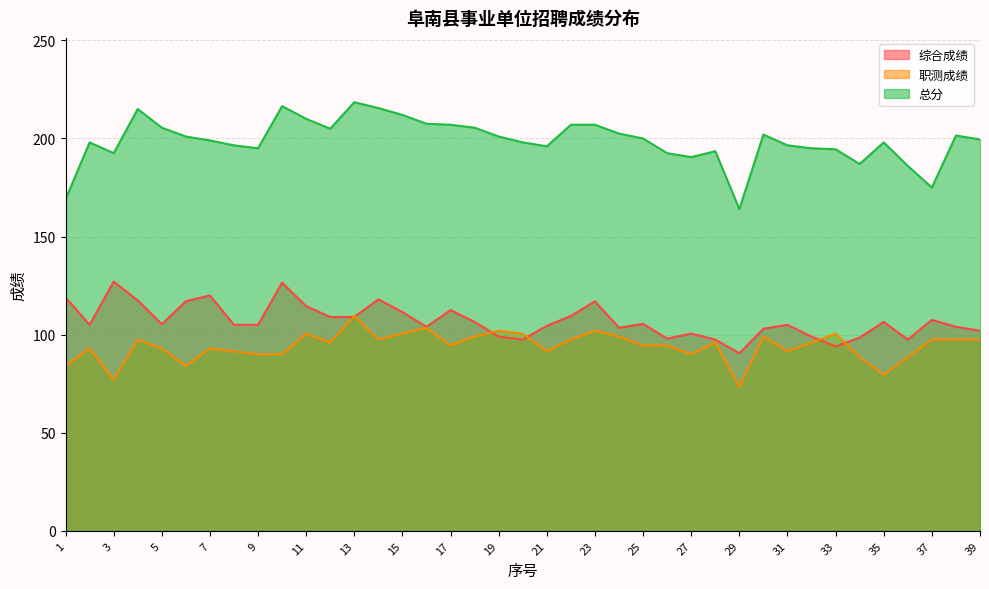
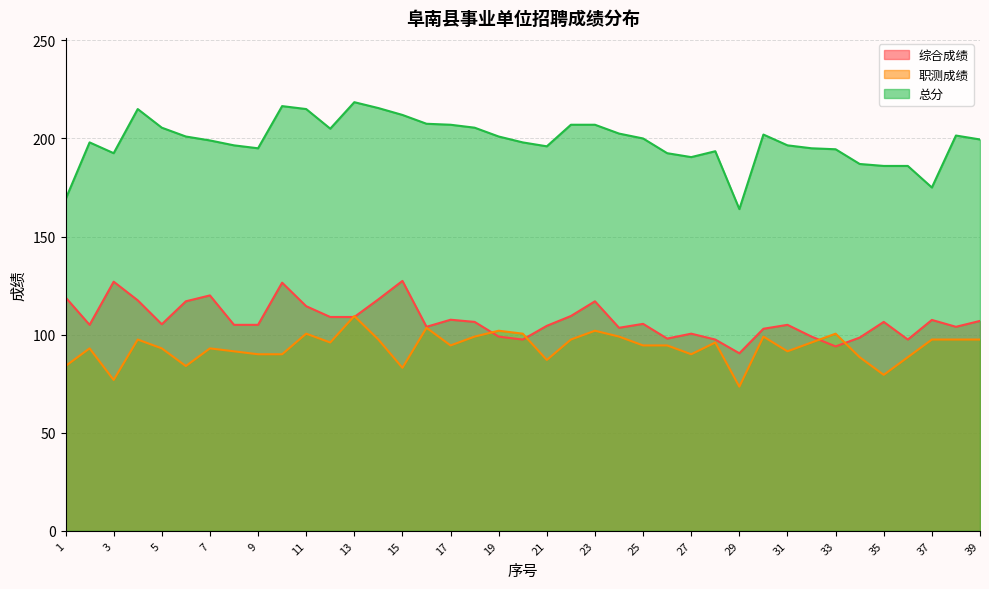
  {
    "综合成绩": {
      "1": 119,
      "3": 127,
      "5": 105,
      "7": 120,
      "9": 105,
      "11": 115,
-     "15": 112,
-     "17": 113,
+     "15": 127,
+     "17": 108,
      "19": 99,
      "21": 105,
      "23": 117,
      "25": 106,
      "27": 101,
      "29": 91,
      "31": 105,
      "33": 94,
      "35": 107,
      "37": 108,
-     "39": 102
+     "39": 107
    },
    "职测成绩": {
      "1": 84,
      "3": 77,
      "5": 93,
      "7": 93,
      "9": 90,
      "11": 101,
-     "15": 101,
+     "15": 83,
      "17": 95,
      "19": 102,
-     "21": 92,
+     "21": 87,
      "23": 102,
      "25": 95,
      "27": 90,
      "29": 74,
      "31": 92,
      "33": 101,
      "35": 80,
      "37": 98,
      "39": 98
    },
    "总分": {
      "1": 169,
      "3": 193,
      "5": 206,
      "7": 199,
      "9": 195,
-     "11": 210,
+     "11": 215,
      "13": 219,
      "15": 212,
      "17": 207,
      "19": 201,
      "21": 196,
      "23": 207,
      "25": 200,
      "27": 191,
      "29": 164,
      "31": 197,
      "33": 195,
-     "35": 198,
+     "35": 186,
      "37": 175,
      "39": 200
    }
  }
